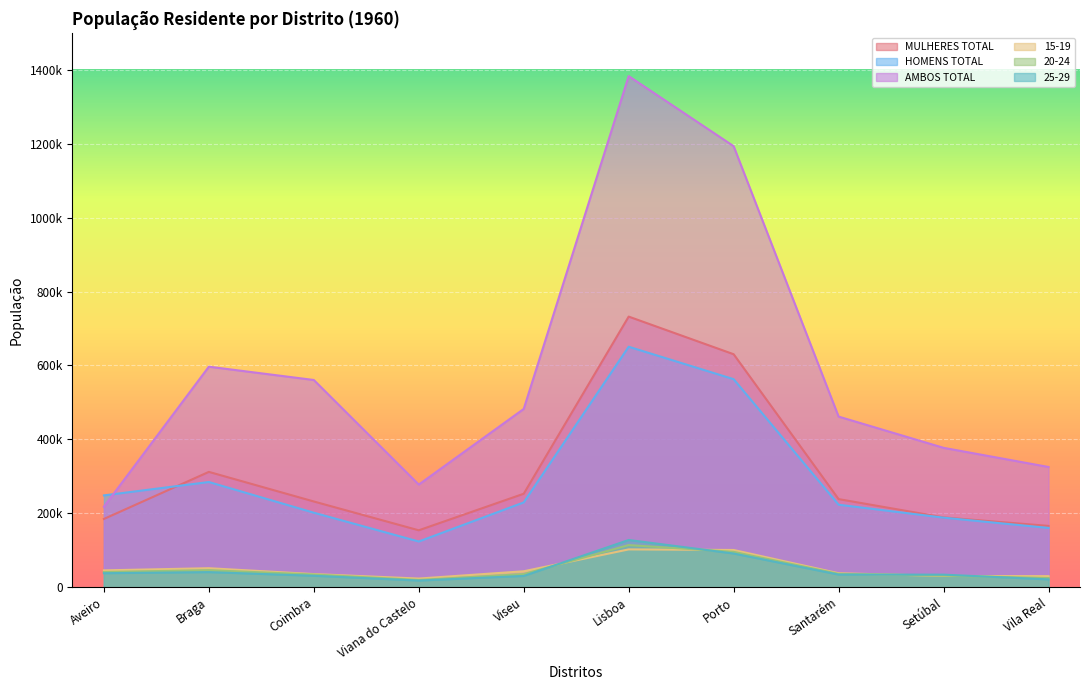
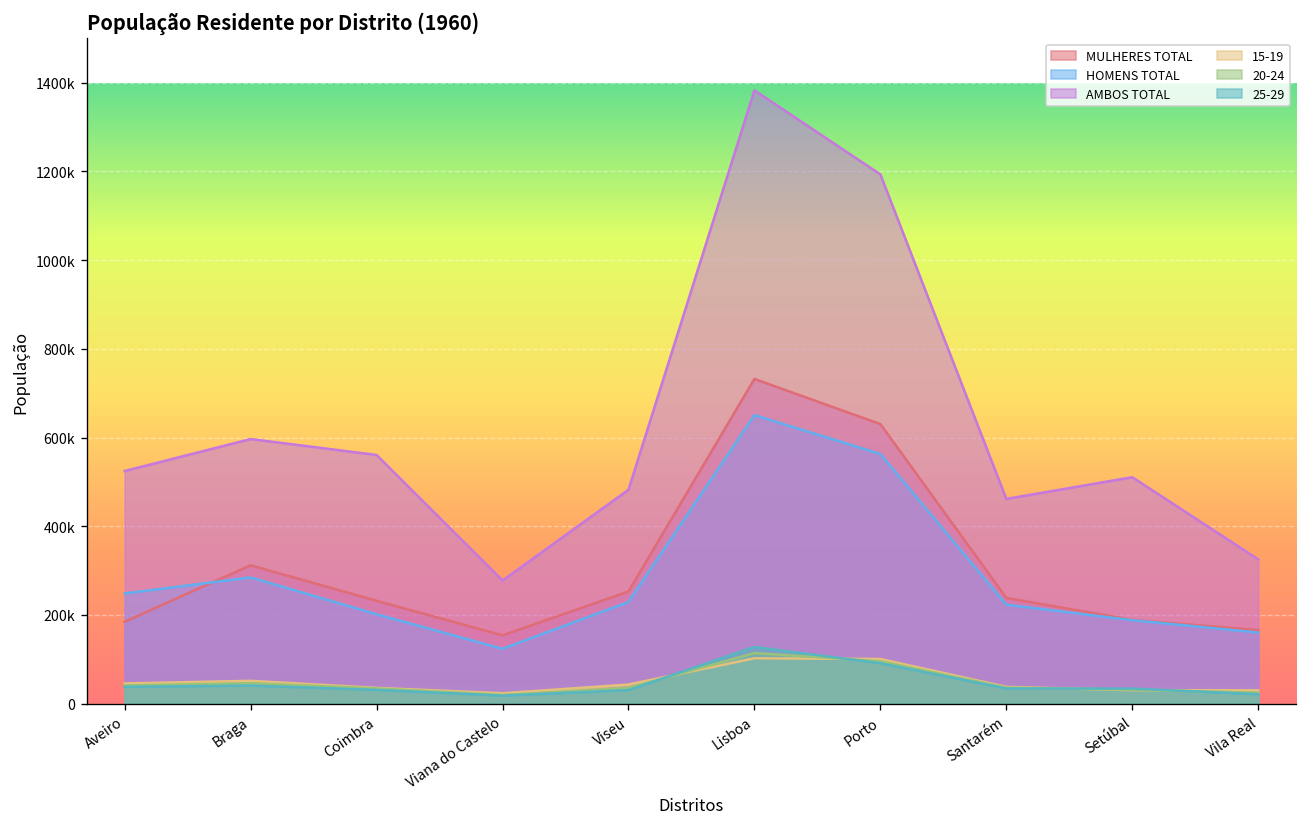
  {
    "MULHERES TOTAL": {
      "Aveiro": 180000,
      "Braga": 310000,
      "Coimbra": 230000,
      "Viana do Castelo": 150000,
      "Viseu": 250000,
      "Lisboa": 730000,
      "Porto": 630000,
      "Santarém": 240000
    },
    "AMBOS TOTAL": {
-     "Aveiro": 220000,
+     "Aveiro": 520000,
      "Braga": 600000,
      "Coimbra": 560000,
      "Viana do Castelo": 280000,
      "Viseu": 480000,
      "Lisboa": 1380000,
      "Porto": 1190000,
      "Santarém": 460000,
-     "Setúbal": 380000,
+     "Setúbal": 510000,
      "Vila Real": 330000
    },
    "15-19": {
      "Viseu": 40000,
      "Lisboa": 100000
    },
    "20-24": {
      "Lisboa": 110000
    }
  }
